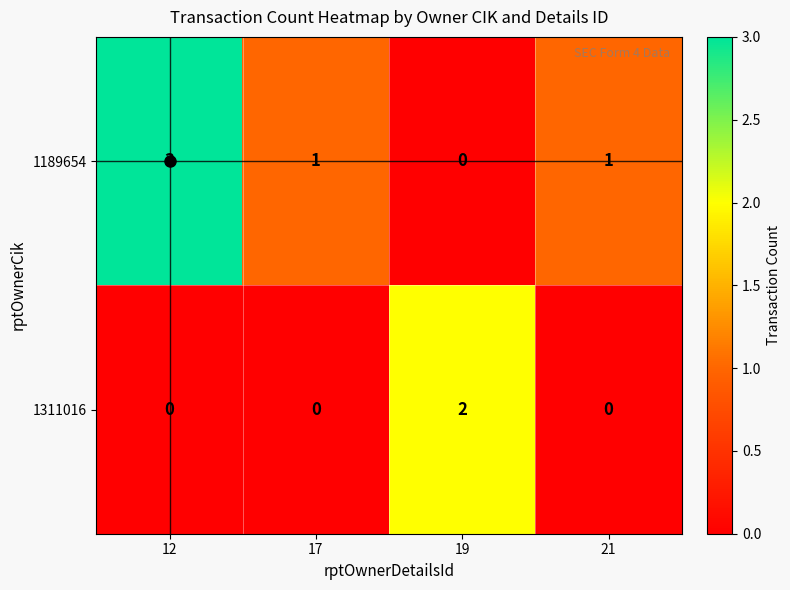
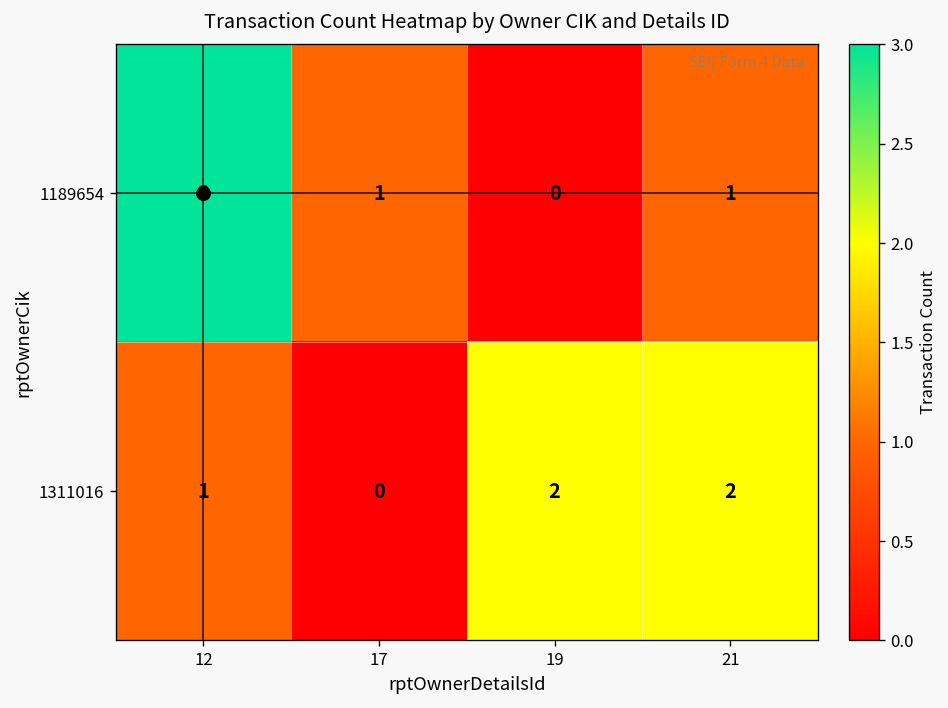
  {
    "1189654": {
      "17": 1,
      "19": 0
    },
    "1311016": {
-     "12": 0,
+     "12": 1,
      "17": 0,
      "19": 2,
-     "21": 0
+     "21": 2
    }
  }
